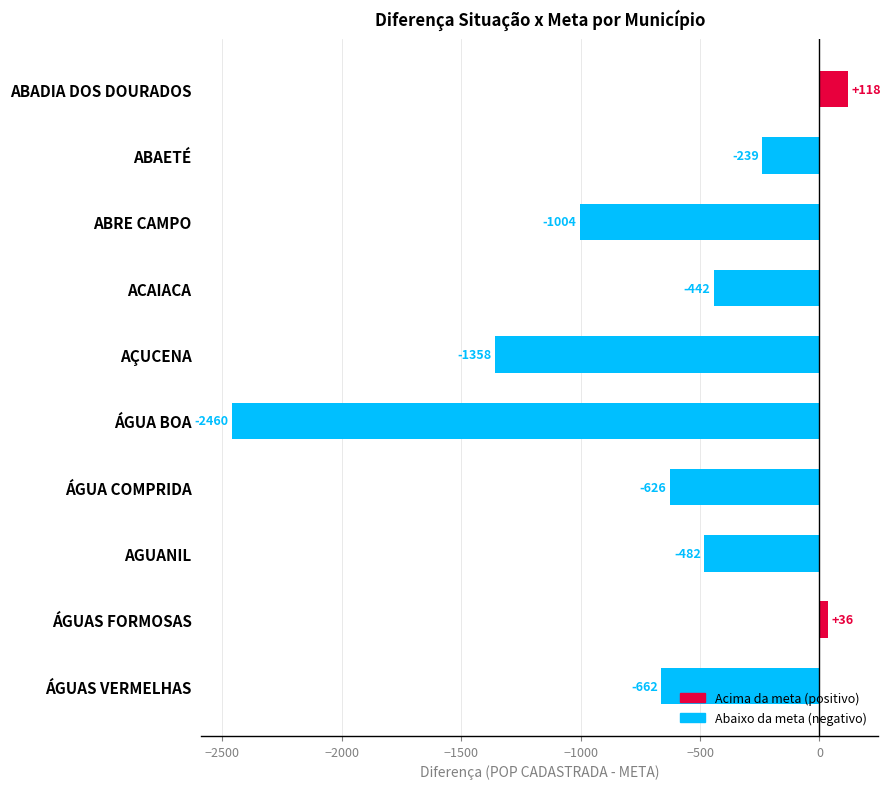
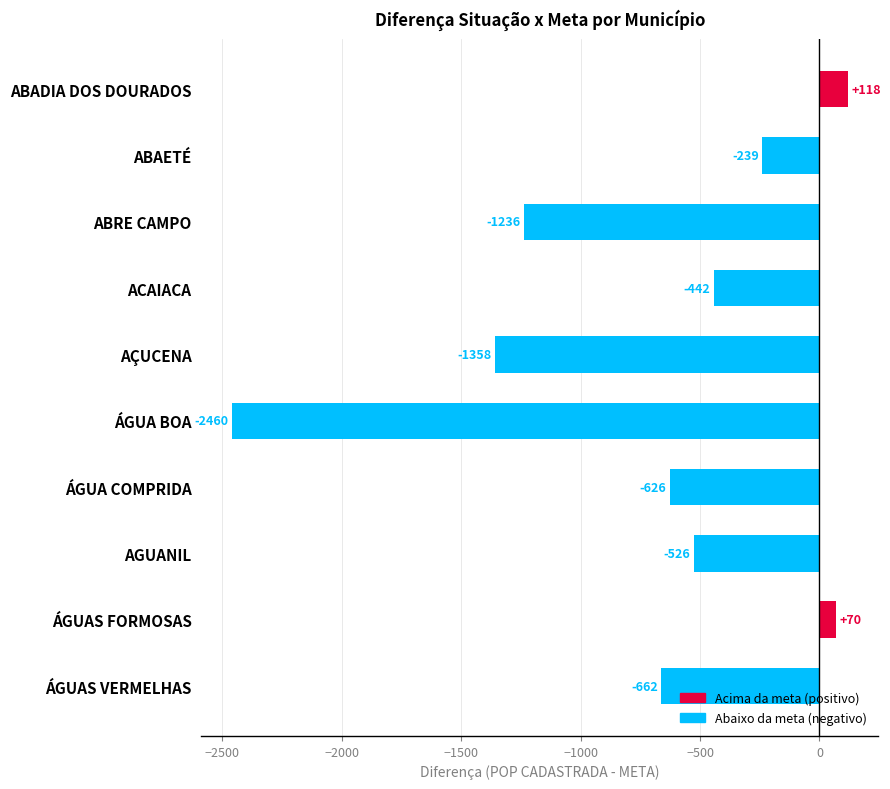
  {
    "ABADIA DOS DOURADOS": "+118",
    "ABAETÉ": "-239",
-   "ABRE CAMPO": "-1004",
+   "ABRE CAMPO": "-1236",
    "ACAIACA": "-442",
    "AÇUCENA": "-1358",
    "ÁGUA BOA": "-2460",
    "ÁGUA COMPRIDA": "-626",
-   "AGUANIL": "-482",
-   "ÁGUAS FORMOSAS": "+36",
+   "AGUANIL": "-526",
+   "ÁGUAS FORMOSAS": "+70",
    "ÁGUAS VERMELHAS": "-662"
  }
